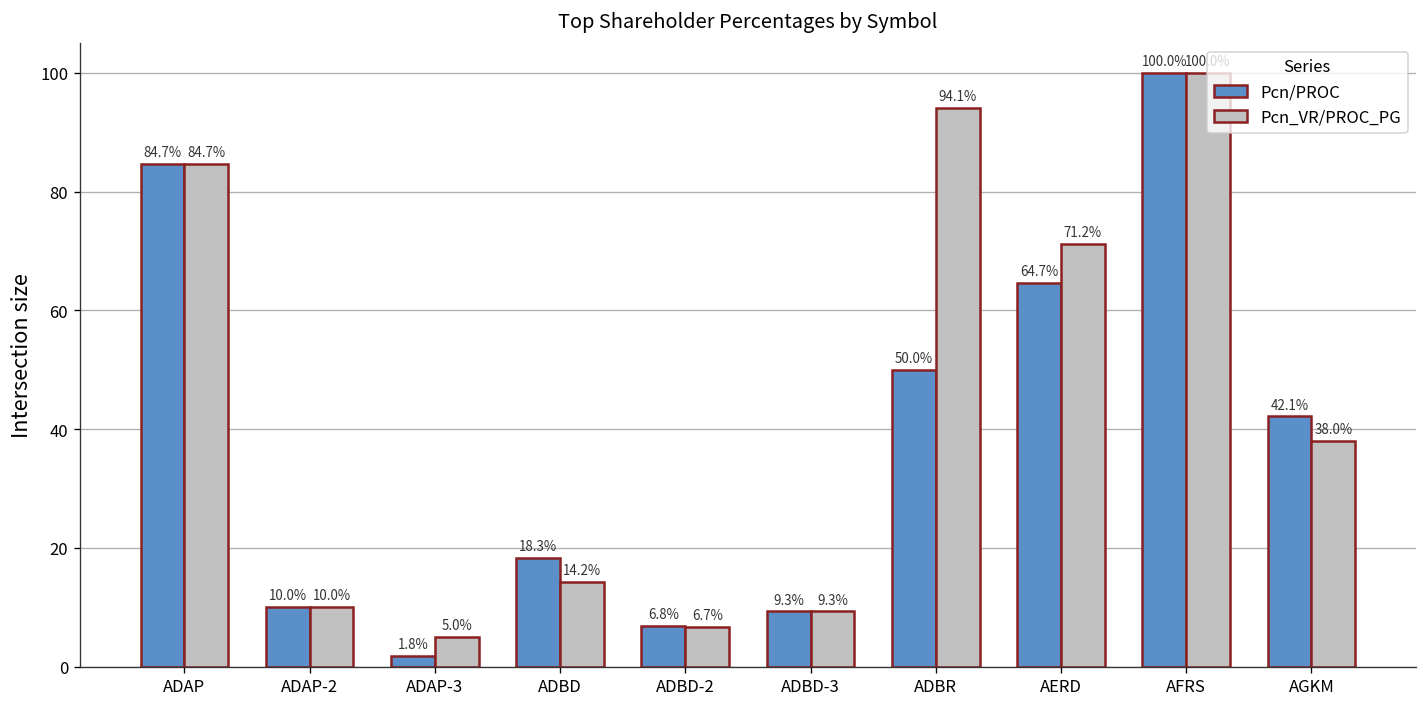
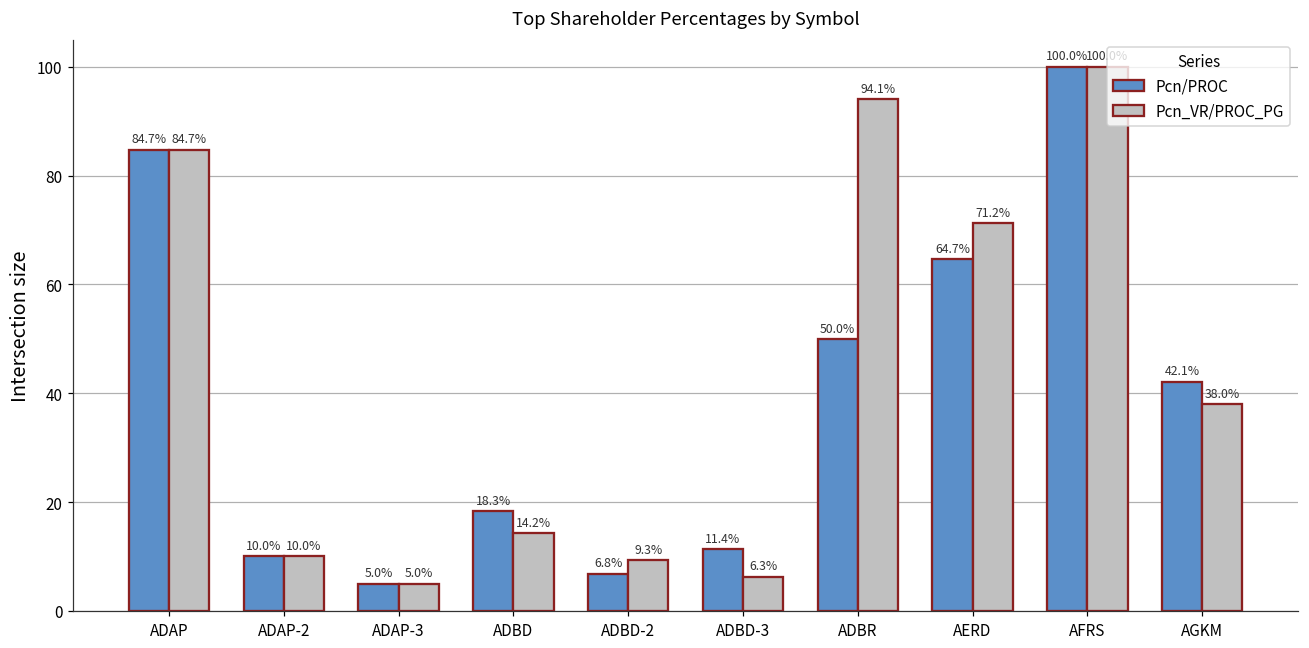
  {
    "Pcn/PROC": {
      "ADAP": "84.7%",
      "ADAP-2": "10.0%",
-     "ADAP-3": "1.8%",
+     "ADAP-3": "5.0%",
      "ADBD": "18.3%",
      "ADBD-2": "6.8%",
-     "ADBD-3": "9.3%",
+     "ADBD-3": "11.4%",
      "ADBR": "50.0%",
      "AERD": "64.7%",
      "AFRS": "100.0%",
      "AGKM": "42.1%"
    },
    "Pcn_VR/PROC_PG": {
      "ADAP": "84.7%",
      "ADAP-2": "10.0%",
      "ADAP-3": "5.0%",
      "ADBD": "14.2%",
-     "ADBD-2": "6.7%",
-     "ADBD-3": "9.3%",
+     "ADBD-2": "9.3%",
+     "ADBD-3": "6.3%",
      "ADBR": "94.1%",
      "AERD": "71.2%",
      "AGKM": "38.0%"
    }
  }
